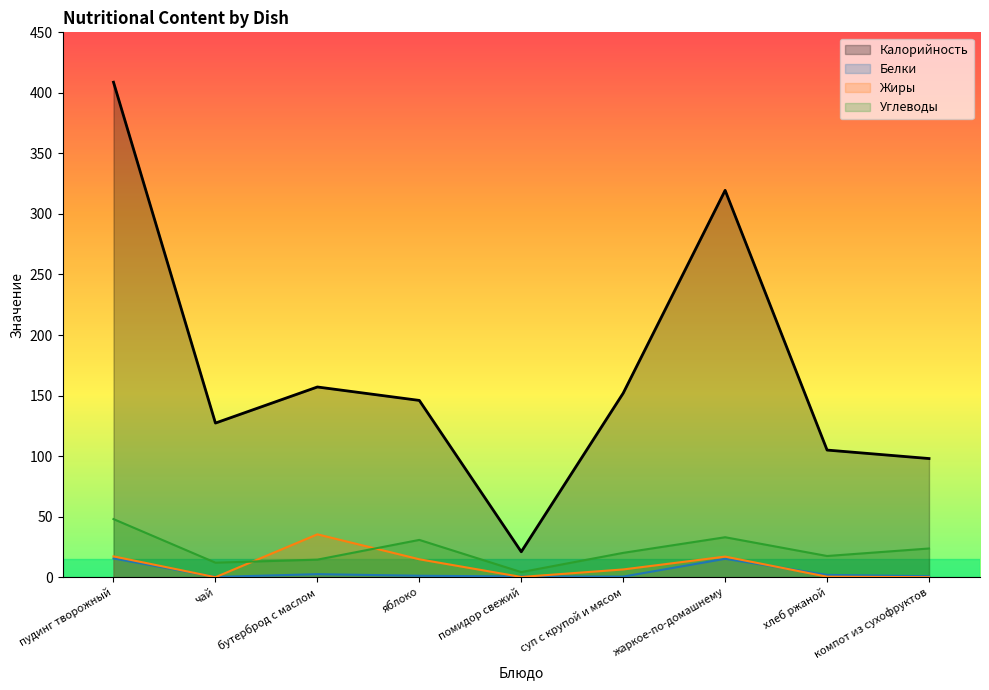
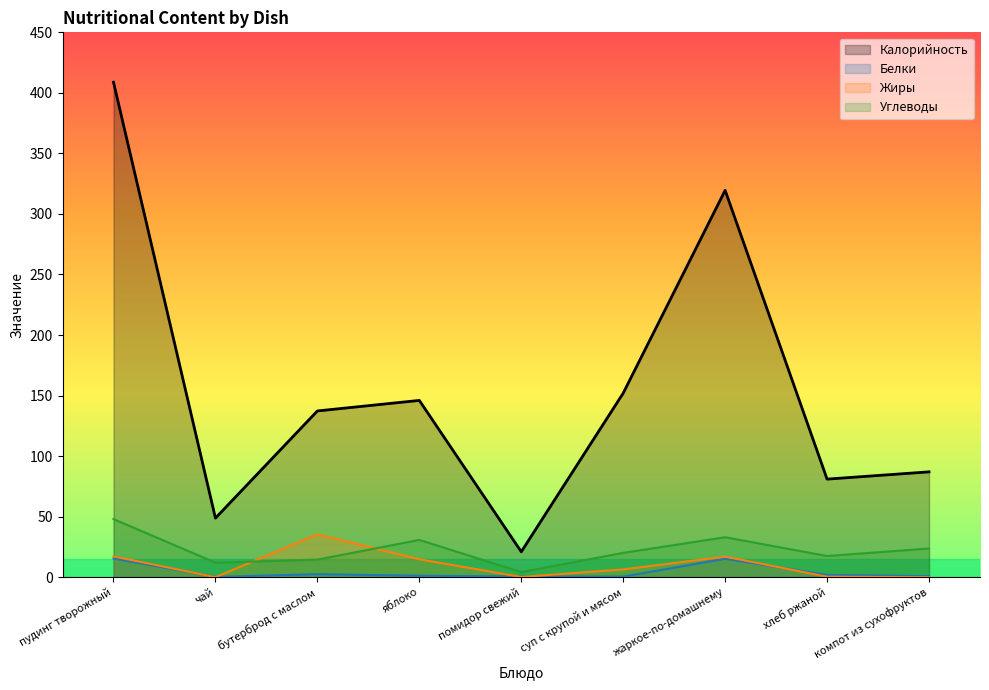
  {
    "Калорийность": {
      "пудинг творожный": 409,
-     "чай": 127,
-     "бутерброд с маслом": 157,
+     "чай": 49,
+     "бутерброд с маслом": 137,
      "яблоко": 146,
      "помидор свежий": 21,
      "суп с крупой и мясом": 152,
      "жаркое-по-домашнему": 320,
-     "хлеб ржаной": 105,
-     "компот из сухофруктов": 98
+     "хлеб ржаной": 81,
+     "компот из сухофруктов": 87
    },
    "Жиры": {
      "бутерброд с маслом": 35
    }
  }
